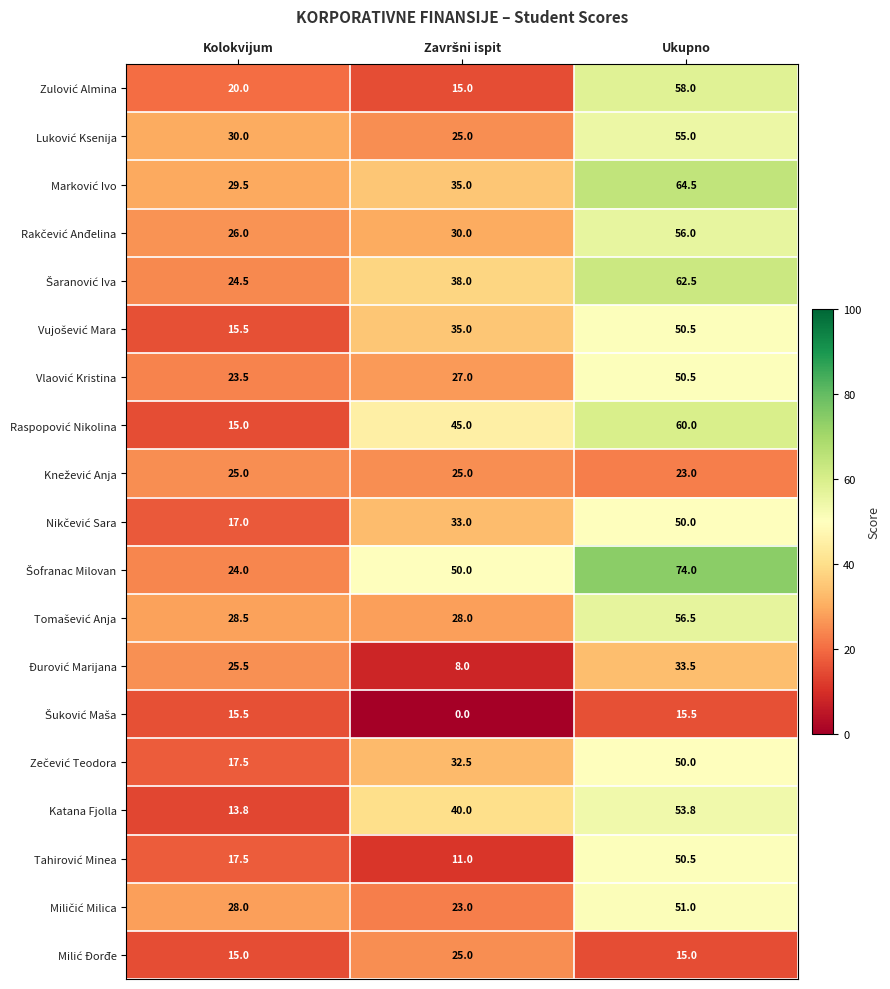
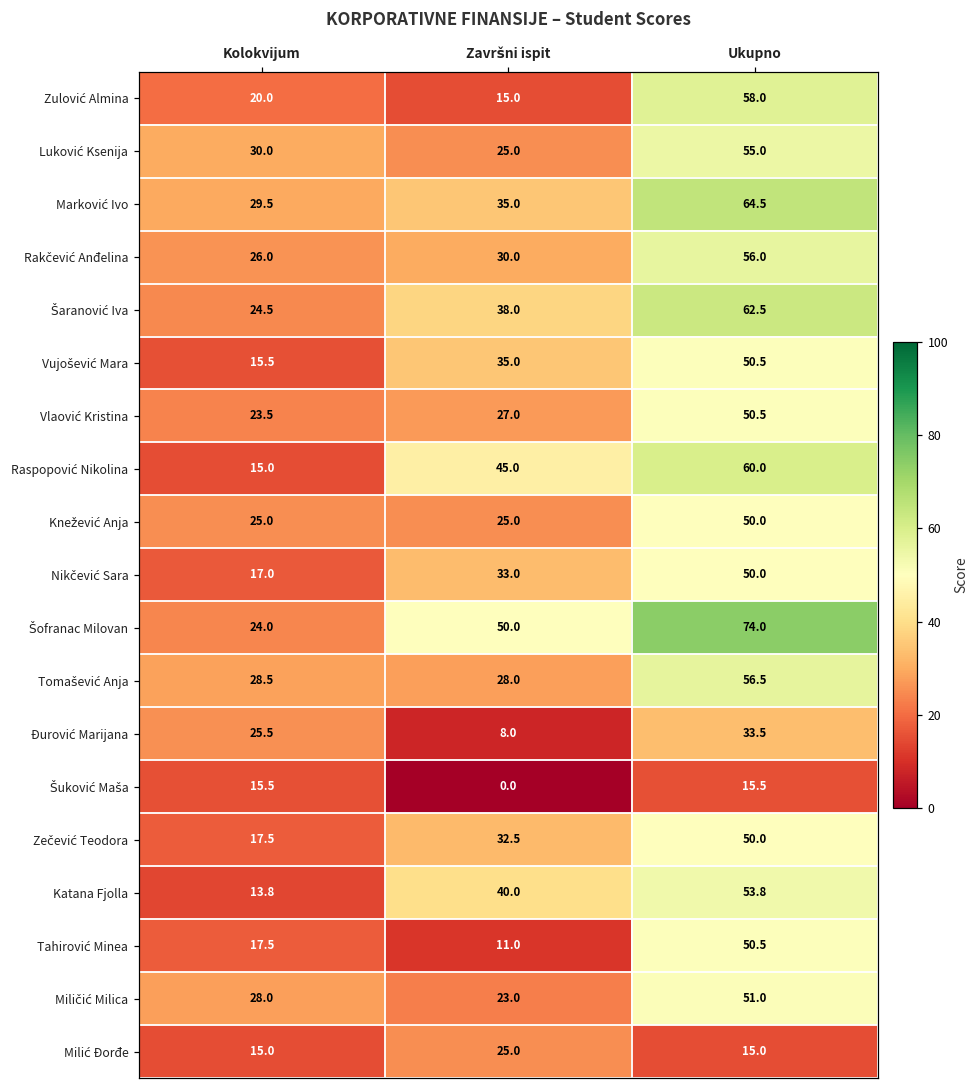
  {
    "Zulović Almina": {
      "Kolokvijum": 20.0,
      "Završni ispit": 15.0,
      "Ukupno": 58.0
    },
    "Luković Ksenija": {
      "Kolokvijum": 30.0,
      "Završni ispit": 25.0,
      "Ukupno": 55.0
    },
    "Marković Ivo": {
      "Kolokvijum": 29.5,
      "Završni ispit": 35.0,
      "Ukupno": 64.5
    },
    "Rakčević Anđelina": {
      "Kolokvijum": 26.0,
      "Završni ispit": 30.0,
      "Ukupno": 56.0
    },
    "Šaranović Iva": {
      "Kolokvijum": 24.5,
      "Završni ispit": 38.0,
      "Ukupno": 62.5
    },
    "Vujošević Mara": {
      "Kolokvijum": 15.5,
      "Završni ispit": 35.0,
      "Ukupno": 50.5
    },
    "Vlaović Kristina": {
      "Kolokvijum": 23.5,
      "Završni ispit": 27.0,
      "Ukupno": 50.5
    },
    "Raspopović Nikolina": {
      "Kolokvijum": 15.0,
      "Završni ispit": 45.0,
      "Ukupno": 60.0
    },
    "Knežević Anja": {
      "Kolokvijum": 25.0,
      "Završni ispit": 25.0,
-     "Ukupno": 23.0
+     "Ukupno": 50.0
    },
    "Nikčević Sara": {
      "Kolokvijum": 17.0,
      "Završni ispit": 33.0,
      "Ukupno": 50.0
    },
    "Šofranac Milovan": {
      "Kolokvijum": 24.0,
      "Završni ispit": 50.0,
      "Ukupno": 74.0
    },
    "Tomašević Anja": {
      "Kolokvijum": 28.5,
      "Završni ispit": 28.0,
      "Ukupno": 56.5
    },
    "Ðurović Marijana": {
      "Kolokvijum": 25.5,
      "Završni ispit": 8.0,
      "Ukupno": 33.5
    },
    "Šuković Maša": {
      "Kolokvijum": 15.5,
      "Završni ispit": 0.0,
      "Ukupno": 15.5
    },
    "Zečević Teodora": {
      "Kolokvijum": 17.5,
      "Završni ispit": 32.5,
      "Ukupno": 50.0
    },
    "Katana Fjolla": {
      "Kolokvijum": 13.8,
      "Završni ispit": 40.0,
      "Ukupno": 53.8
    },
    "Tahirović Minea": {
      "Kolokvijum": 17.5,
      "Završni ispit": 11.0,
      "Ukupno": 50.5
    },
    "Miličić Milica": {
      "Kolokvijum": 28.0,
      "Završni ispit": 23.0,
      "Ukupno": 51.0
    },
    "Milić Ðorđe": {
      "Kolokvijum": 15.0,
      "Završni ispit": 25.0,
      "Ukupno": 15.0
    }
  }
